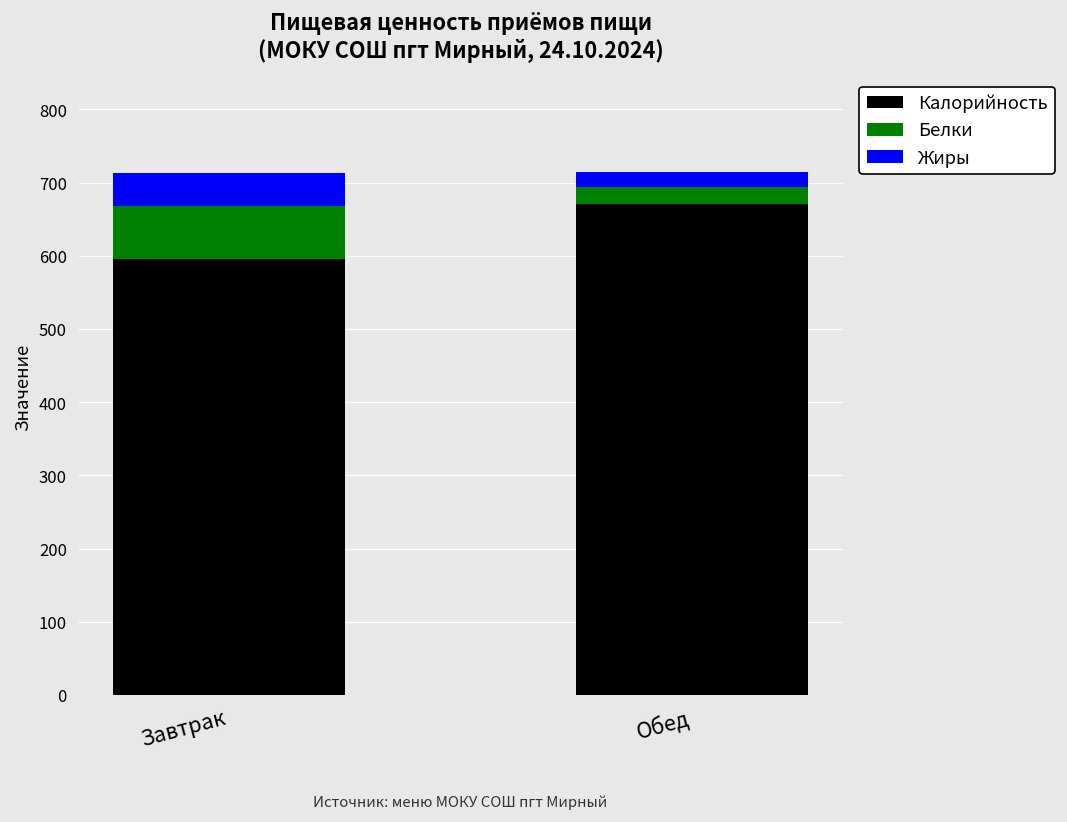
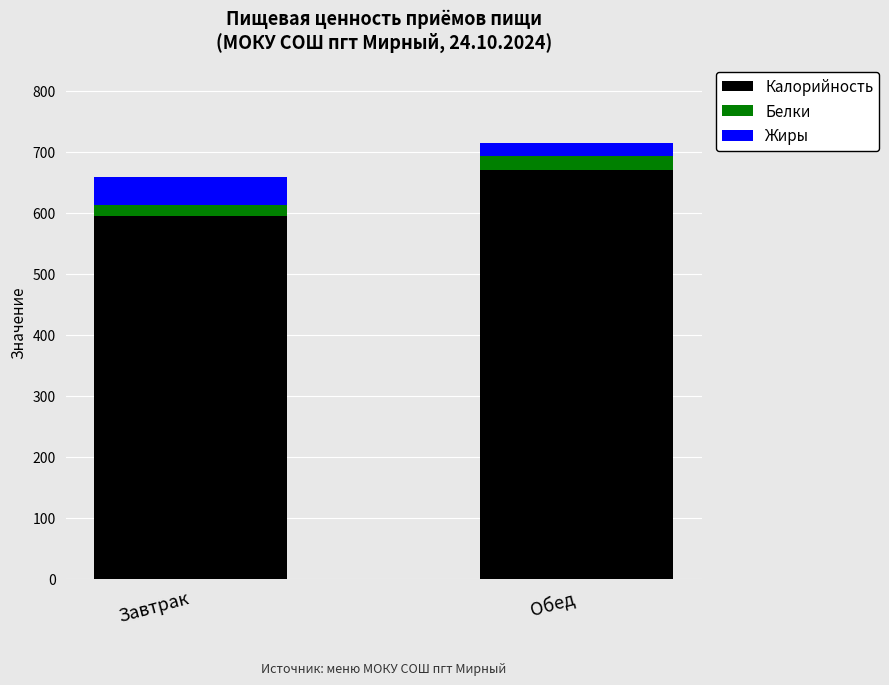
  {
    "Калорийность": {
      "Завтрак": 600,
      "Обед": 670
    },
    "Белки": {
-     "Завтрак": 70,
+     "Завтрак": 20,
      "Обед": 20
    },
    "Жиры": {
      "Завтрак": 50,
      "Обед": 20
    }
  }
